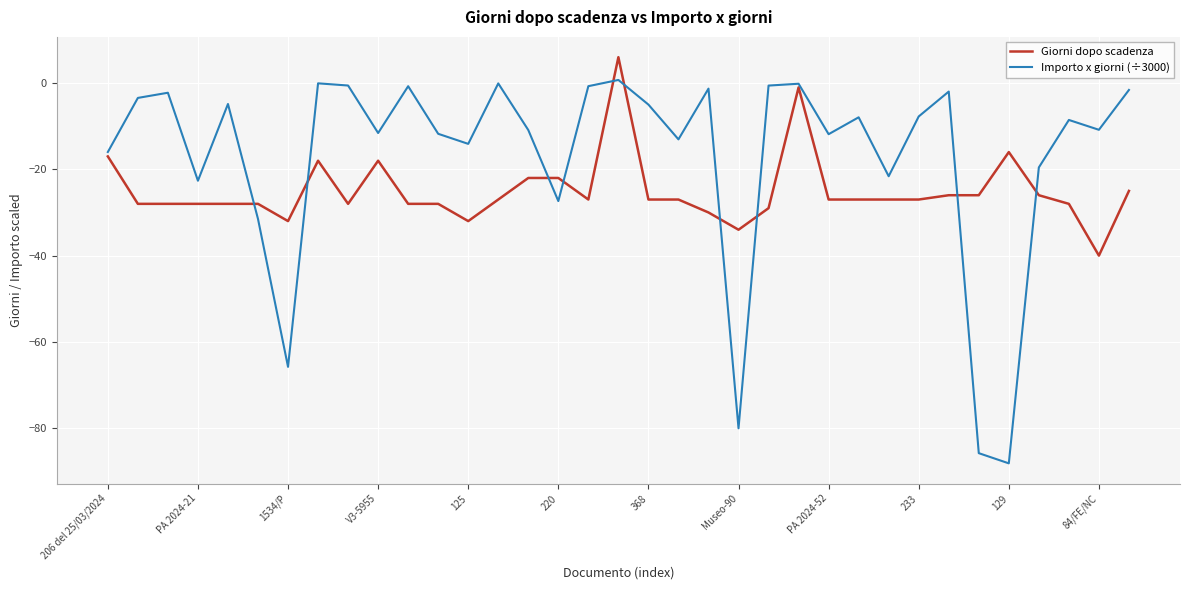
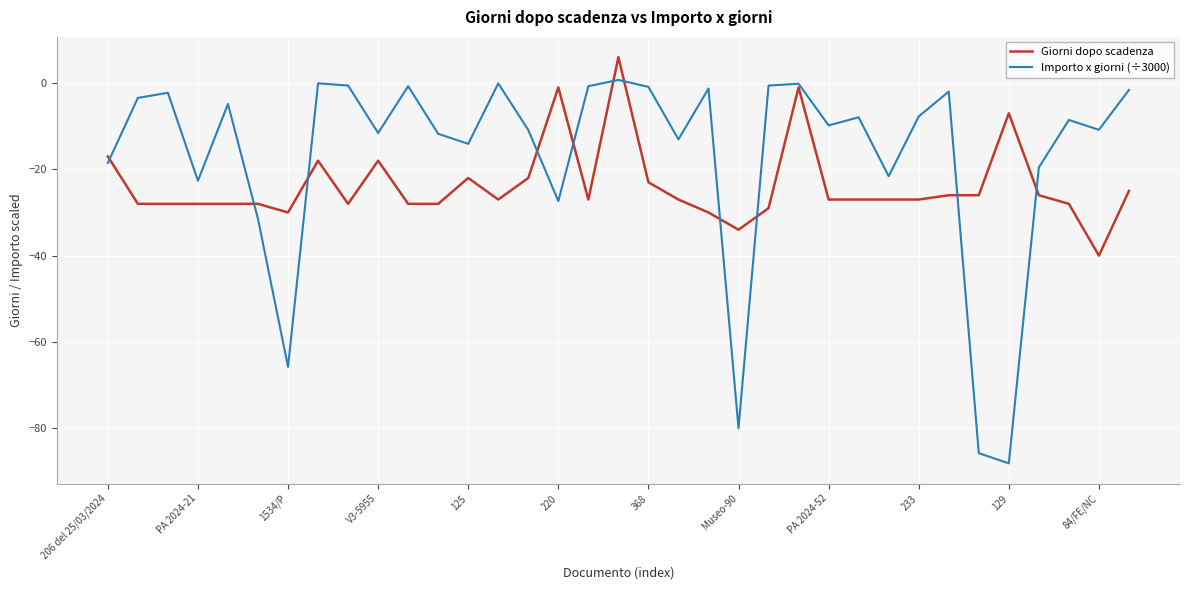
  {
    "Giorni dopo scadenza": {
      "206 del 25/03/2024": -17,
      "PA 2024-21": -28,
-     "1534/P": -32,
+     "1534/P": -30,
      "V3-5955": -18,
-     "125": -32,
-     "220": -22,
-     "368": -27,
+     "125": -22,
+     "220": -1,
+     "368": -23,
      "Museo-90": -34,
      "PA 2024-52": -27,
      "233": -27,
-     "129": -16,
+     "129": -7,
      "84/FE/NC": -40
    },
    "Importo x giorni (÷3000)": {
-     "206 del 25/03/2024": -16,
+     "206 del 25/03/2024": -19,
      "PA 2024-21": -23,
      "1534/P": -66,
      "V3-5955": -12,
      "125": -14,
      "220": -27,
-     "368": -5,
+     "368": -1,
      "Museo-90": -80,
-     "PA 2024-52": -12,
+     "PA 2024-52": -10,
      "233": -8,
      "129": -88,
      "84/FE/NC": -11
    }
  }
